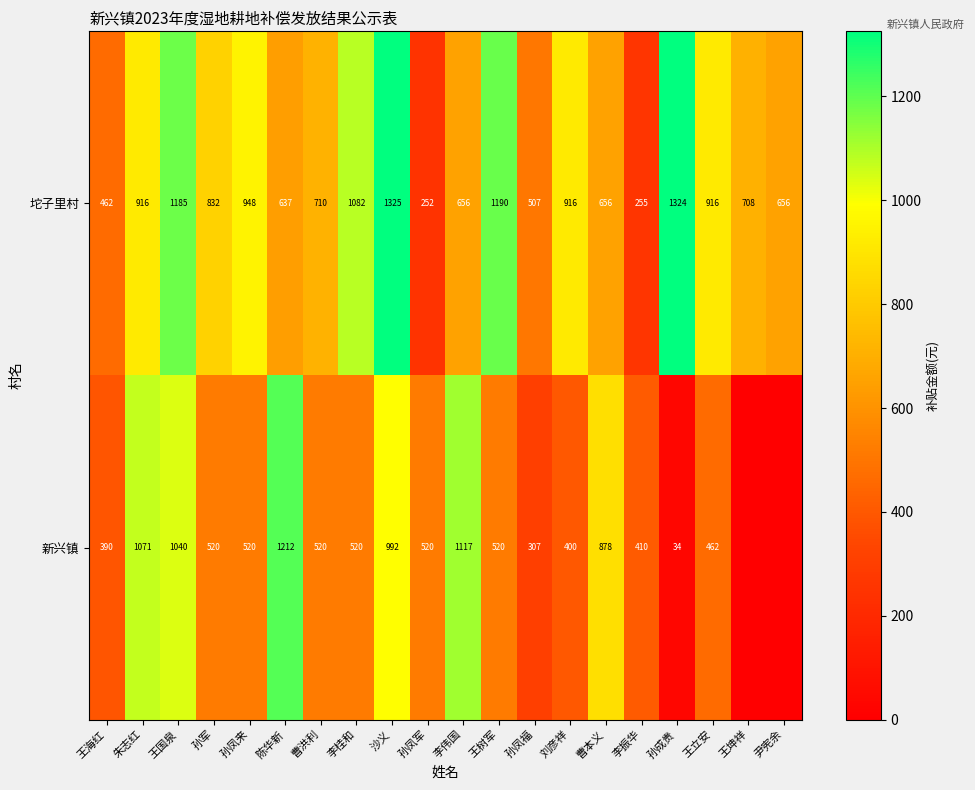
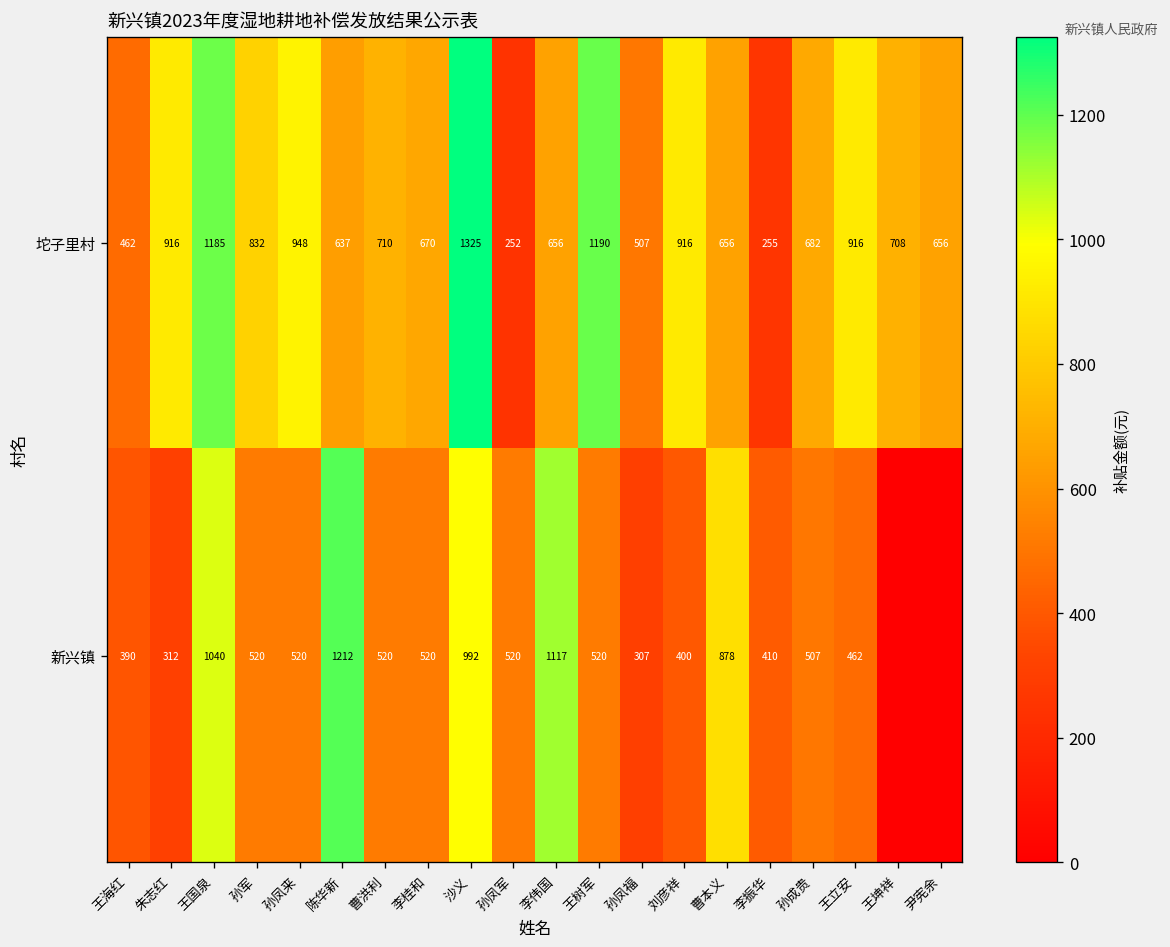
  {
    "坨子里村": {
      "王海红": 462,
      "朱志红": 916,
      "王国泉": 1185,
      "孙军": 832,
      "孙凤来": 948,
      "陈华新": 637,
      "曹洪利": 710,
-     "李桂和": 1082,
+     "李桂和": 670,
      "沙义": 1325,
      "孙凤军": 252,
      "李伟国": 656,
      "王树军": 1190,
      "孙凤福": 507,
      "刘彦祥": 916,
      "曹本义": 656,
      "李振华": 255,
-     "孙成贵": 1324,
+     "孙成贵": 682,
      "王立安": 916,
      "王坤祥": 708,
      "尹宪余": 656
    },
    "新兴镇": {
      "王海红": 390,
-     "朱志红": 1071,
+     "朱志红": 312,
      "王国泉": 1040,
      "孙军": 520,
      "孙凤来": 520,
      "陈华新": 1212,
      "曹洪利": 520,
      "李桂和": 520,
      "沙义": 992,
      "孙凤军": 520,
      "李伟国": 1117,
      "王树军": 520,
      "孙凤福": 307,
      "刘彦祥": 400,
      "曹本义": 878,
      "李振华": 410,
-     "孙成贵": 34,
+     "孙成贵": 507,
      "王立安": 462
    }
  }
